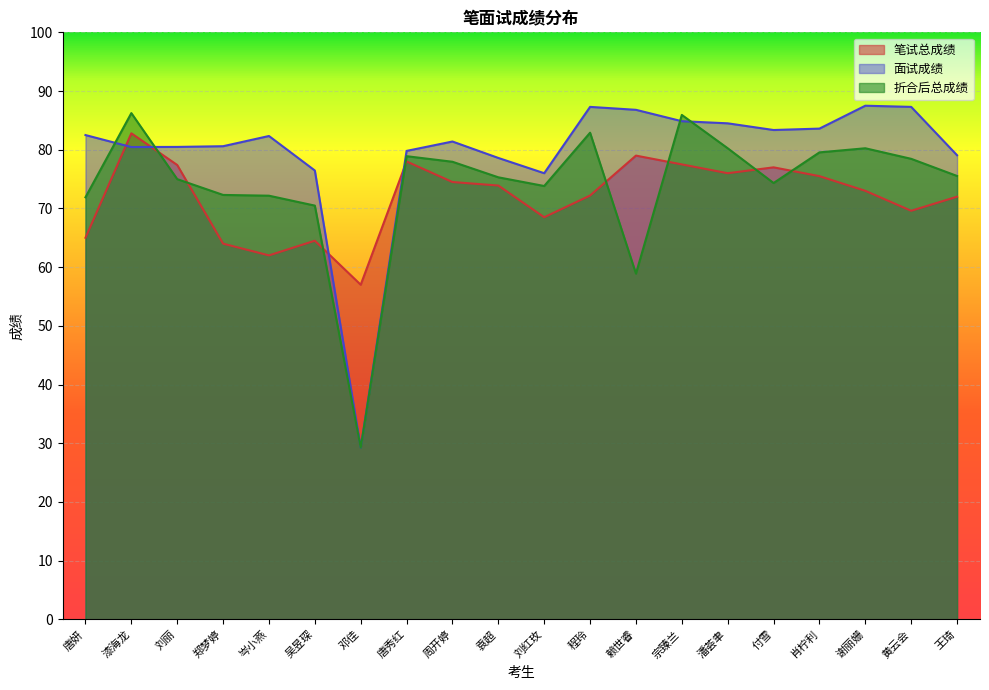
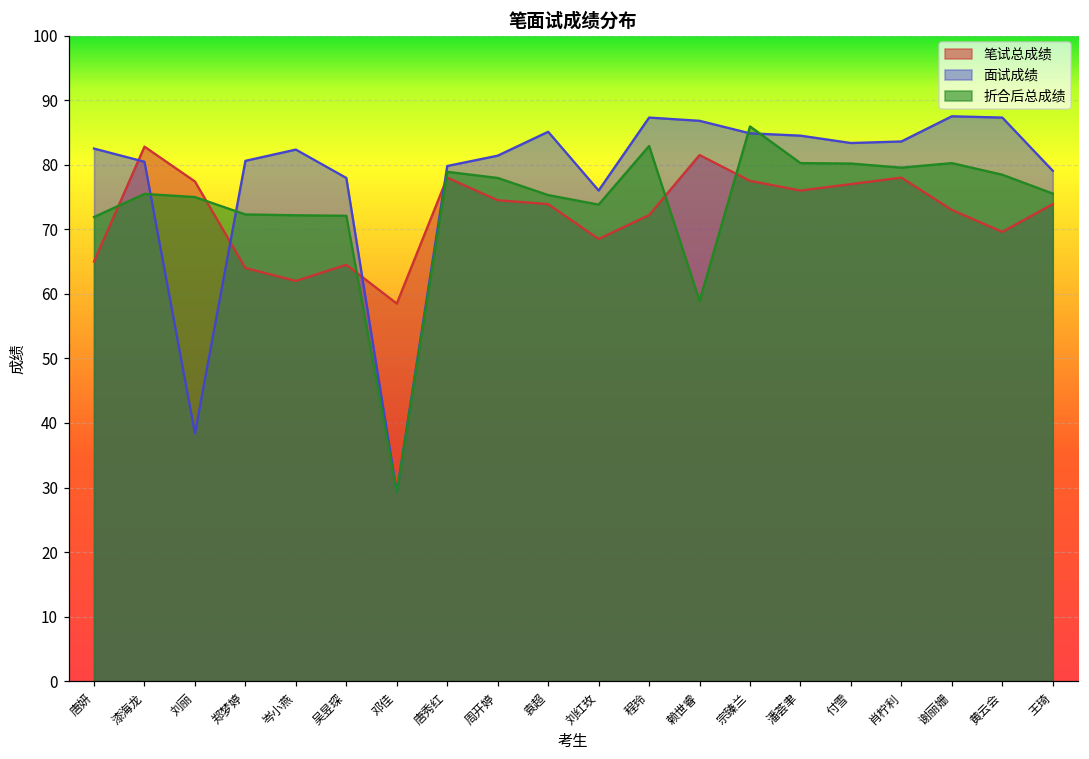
  {
    "笔试总成绩": {
      "唐妍": 65,
      "漆海龙": 83,
      "刘丽": 77,
      "郑梦婷": 64,
      "岑小燕": 62,
      "吴昱琛": 65,
-     "邓佳": 57,
+     "邓佳": 59,
      "唐秀红": 78,
      "周开婷": 75,
      "袁超": 74,
      "刘红玫": 69,
      "程玲": 72,
-     "赖世睿": 79,
+     "赖世睿": 82,
      "宗臻兰": 78,
      "潘荟聿": 76,
      "付雪": 77,
-     "肖柠利": 76,
+     "肖柠利": 78,
      "谢丽姗": 73,
      "黄云会": 70,
-     "王琦": 72
+     "王琦": 74
    },
    "面试成绩": {
      "唐妍": 83,
      "漆海龙": 80,
-     "刘丽": 80,
+     "刘丽": 38,
      "郑梦婷": 81,
      "岑小燕": 82,
-     "吴昱琛": 76,
+     "吴昱琛": 78,
      "唐秀红": 80,
      "周开婷": 81,
-     "袁超": 79,
+     "袁超": 85,
      "刘红玫": 76,
      "程玲": 87,
      "赖世睿": 87,
      "宗臻兰": 85,
      "潘荟聿": 85,
      "付雪": 83,
      "肖柠利": 84,
      "谢丽姗": 88,
      "黄云会": 87,
      "王琦": 79
    },
    "折合后总成绩": {
      "唐妍": 72,
-     "漆海龙": 86,
+     "漆海龙": 75,
      "刘丽": 75,
      "郑梦婷": 72,
      "岑小燕": 72,
-     "吴昱琛": 70,
+     "吴昱琛": 72,
      "唐秀红": 79,
      "周开婷": 78,
      "袁超": 75,
      "刘红玫": 74,
      "程玲": 83,
      "赖世睿": 59,
      "宗臻兰": 86,
      "潘荟聿": 80,
-     "付雪": 74,
+     "付雪": 80,
      "肖柠利": 80,
      "谢丽姗": 80,
      "黄云会": 78,
      "王琦": 76
    }
  }
